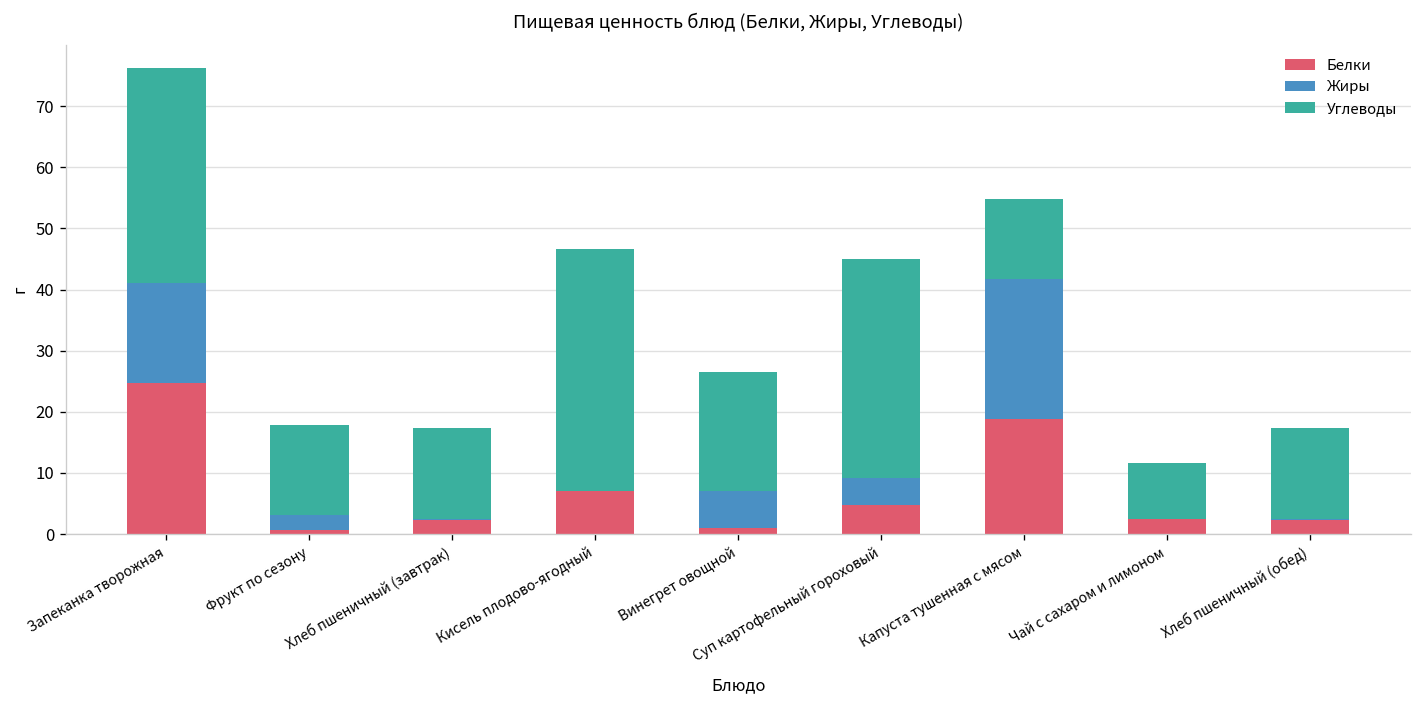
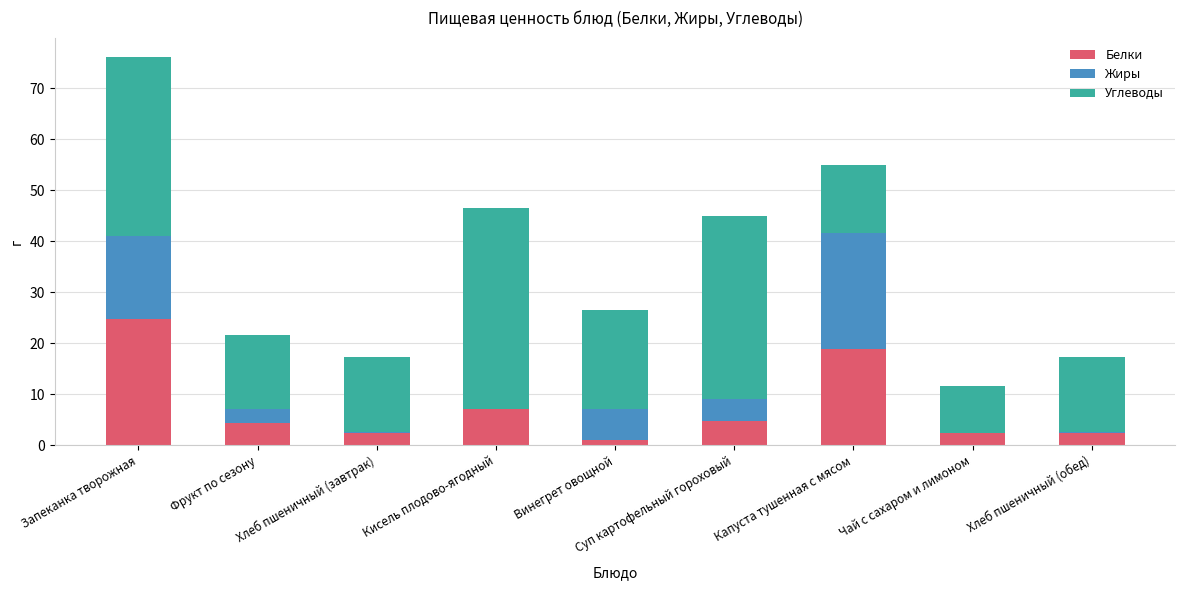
  {
    "Белки": {
      "Запеканка творожная": 25,
-     "Фрукт по сезону": 1,
+     "Фрукт по сезону": 4,
      "Хлеб пшеничный (завтрак)": 2,
      "Кисель плодово-ягодный": 7,
      "Винегрет овощной": 1,
      "Суп картофельный гороховый": 5,
      "Капуста тушенная с мясом": 19,
      "Чай с сахаром и лимоном": 2,
      "Хлеб пшеничный (обед)": 2
    }
  }
